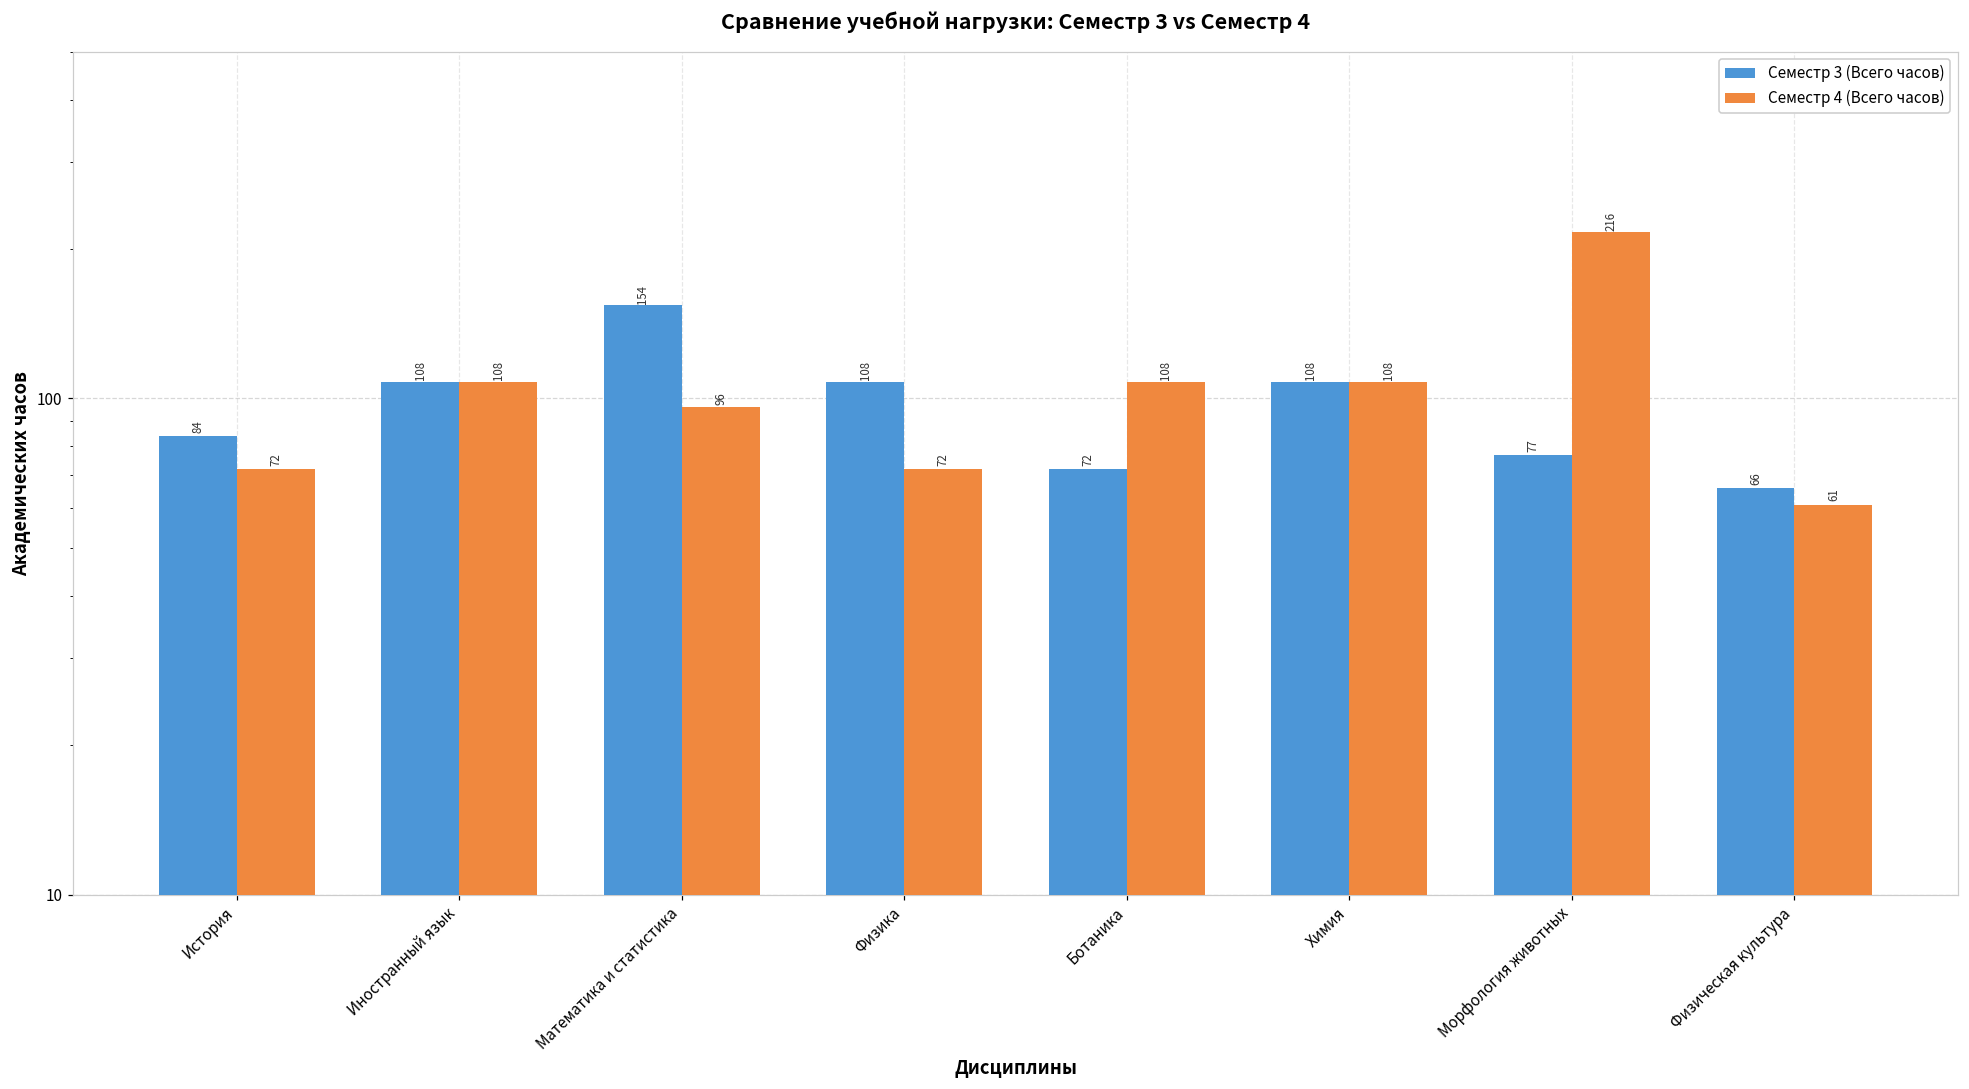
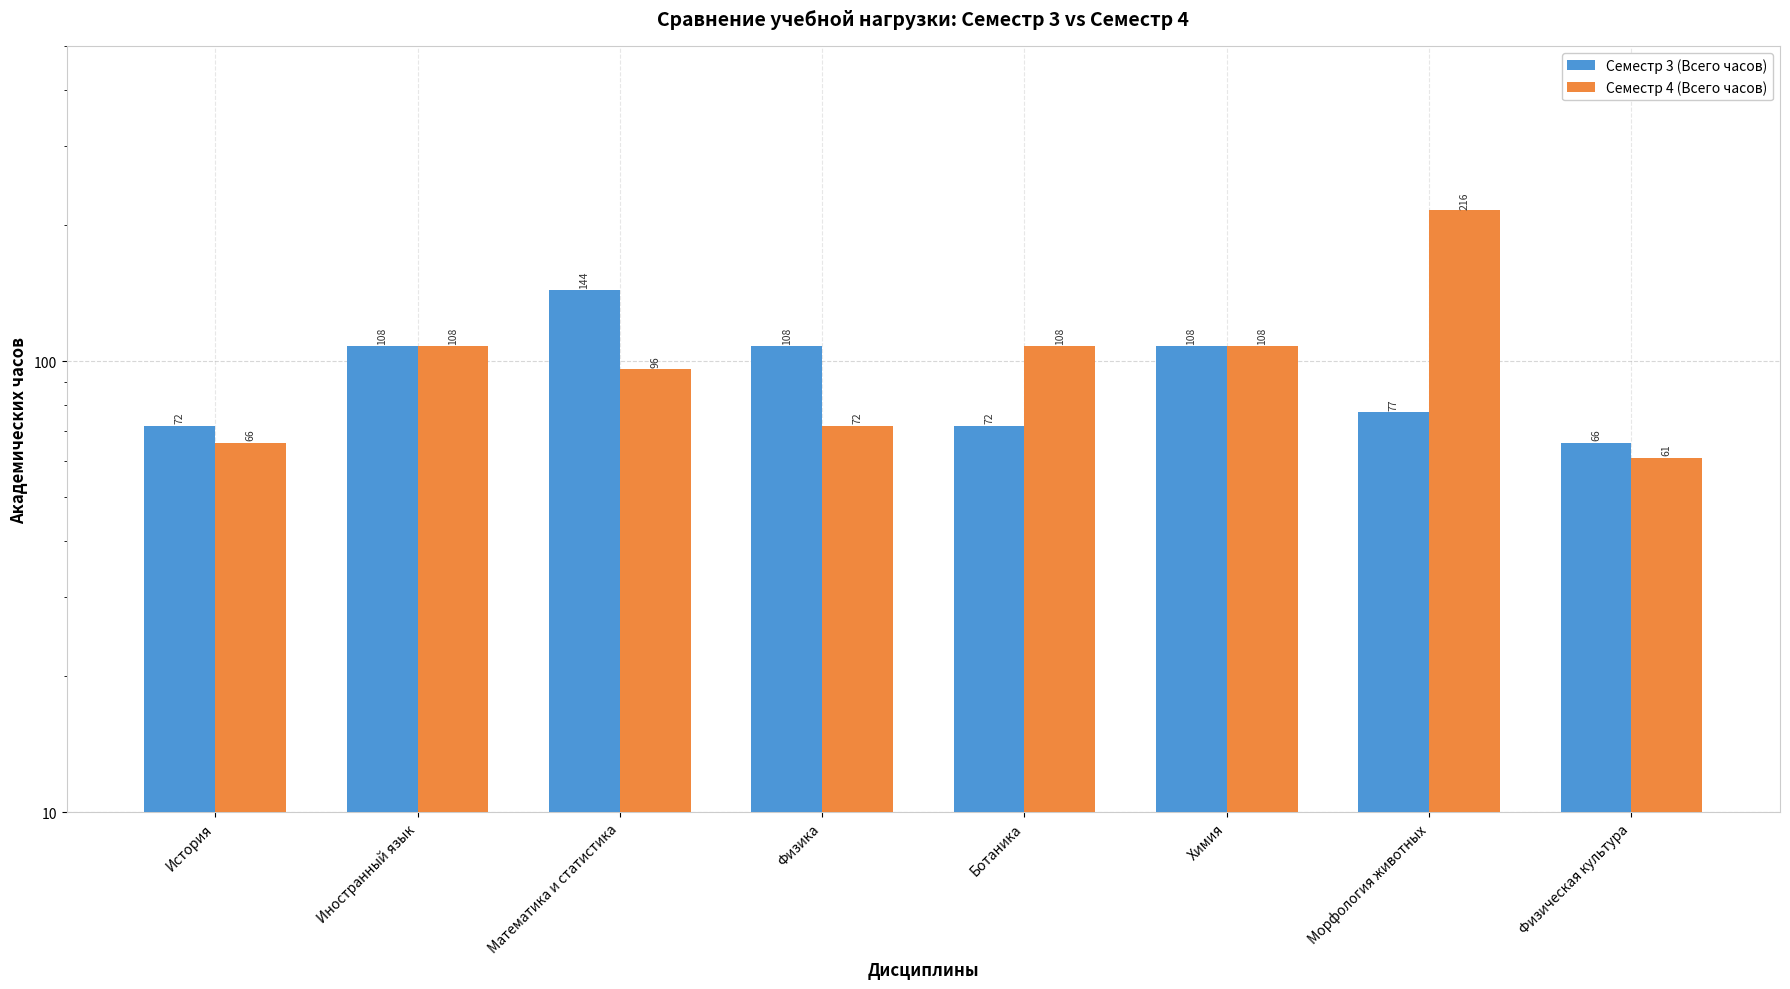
  {
    "Семестр 3 (Всего часов)": {
-     "История": 84,
+     "История": 72,
      "Иностранный язык": 108,
-     "Математика и статистика": 154,
+     "Математика и статистика": 144,
      "Физика": 108,
      "Ботаника": 72,
      "Химия": 108,
      "Морфология животных": 77,
      "Физическая культура": 66
    },
    "Семестр 4 (Всего часов)": {
-     "История": 72,
+     "История": 66,
      "Иностранный язык": 108,
      "Математика и статистика": 96,
      "Физика": 72,
      "Ботаника": 108,
      "Химия": 108,
      "Морфология животных": 216,
      "Физическая культура": 61
    }
  }
